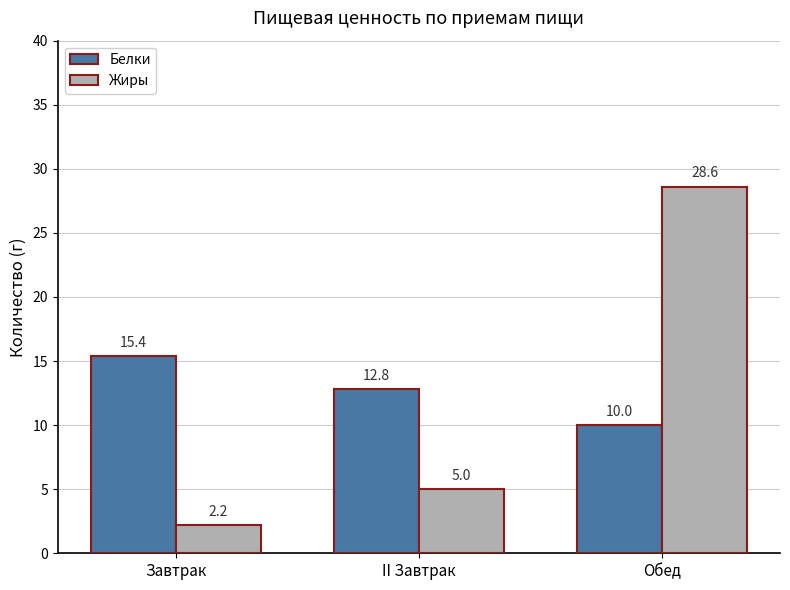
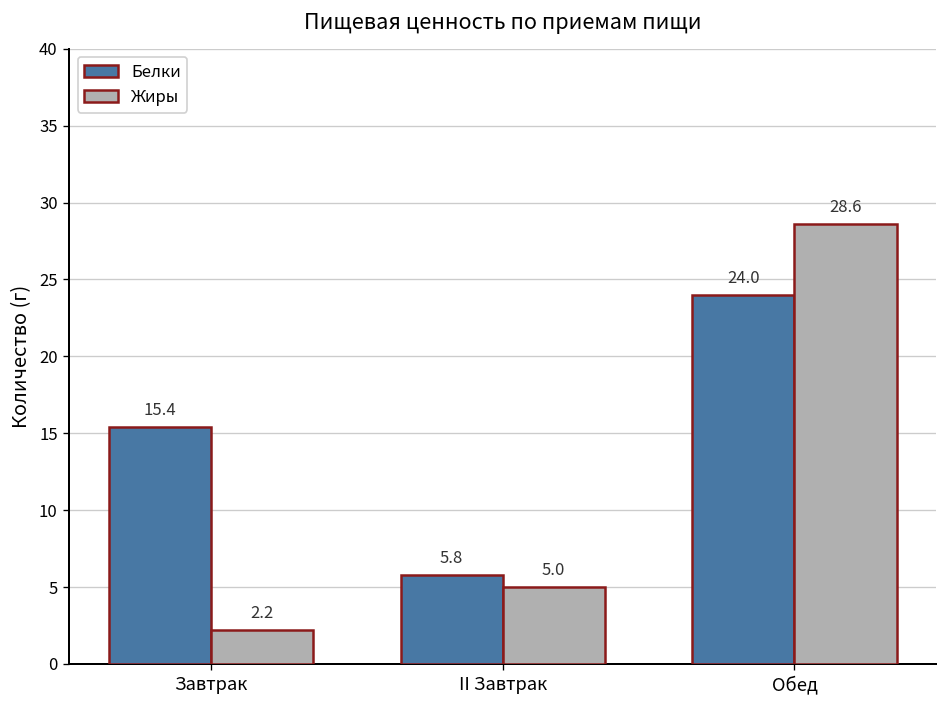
  {
    "Белки": {
      "Завтрак": 15.4,
-     "II Завтрак": 12.8,
-     "Обед": 10.0
+     "II Завтрак": 5.8,
+     "Обед": 24.0
    },
    "Жиры": {
      "Завтрак": 2.2,
      "II Завтрак": 5.0,
      "Обед": 28.6
    }
  }
